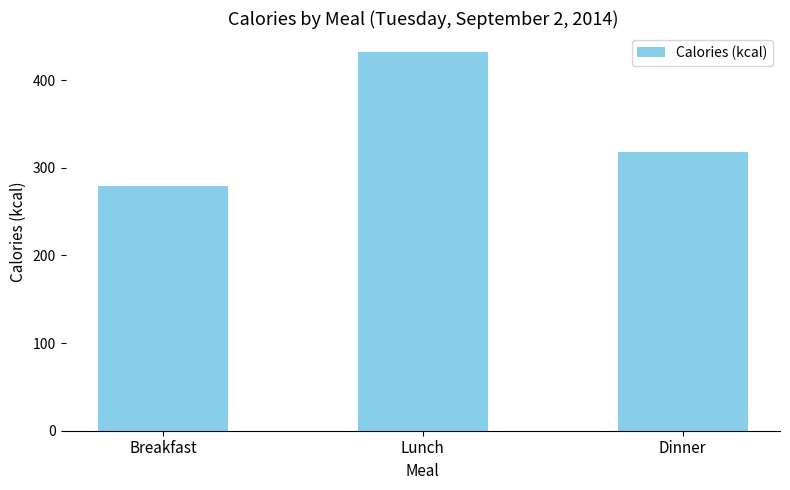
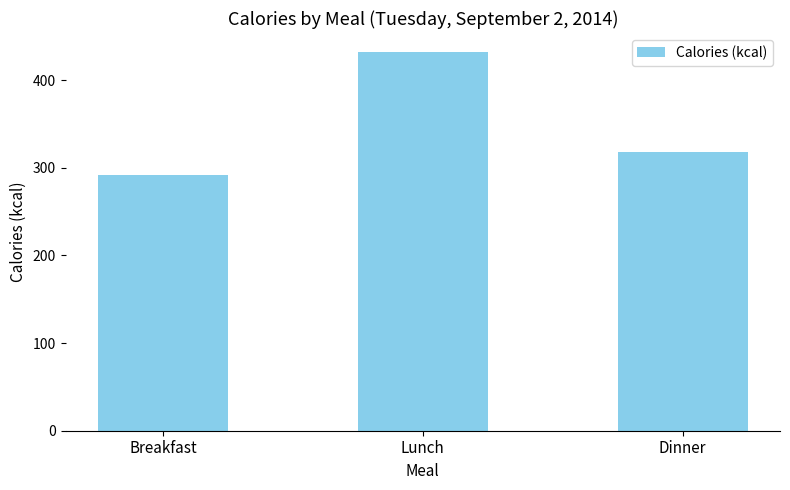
  {
-   "Breakfast": 280,
+   "Breakfast": 290,
    "Lunch": 430,
    "Dinner": 320
  }
